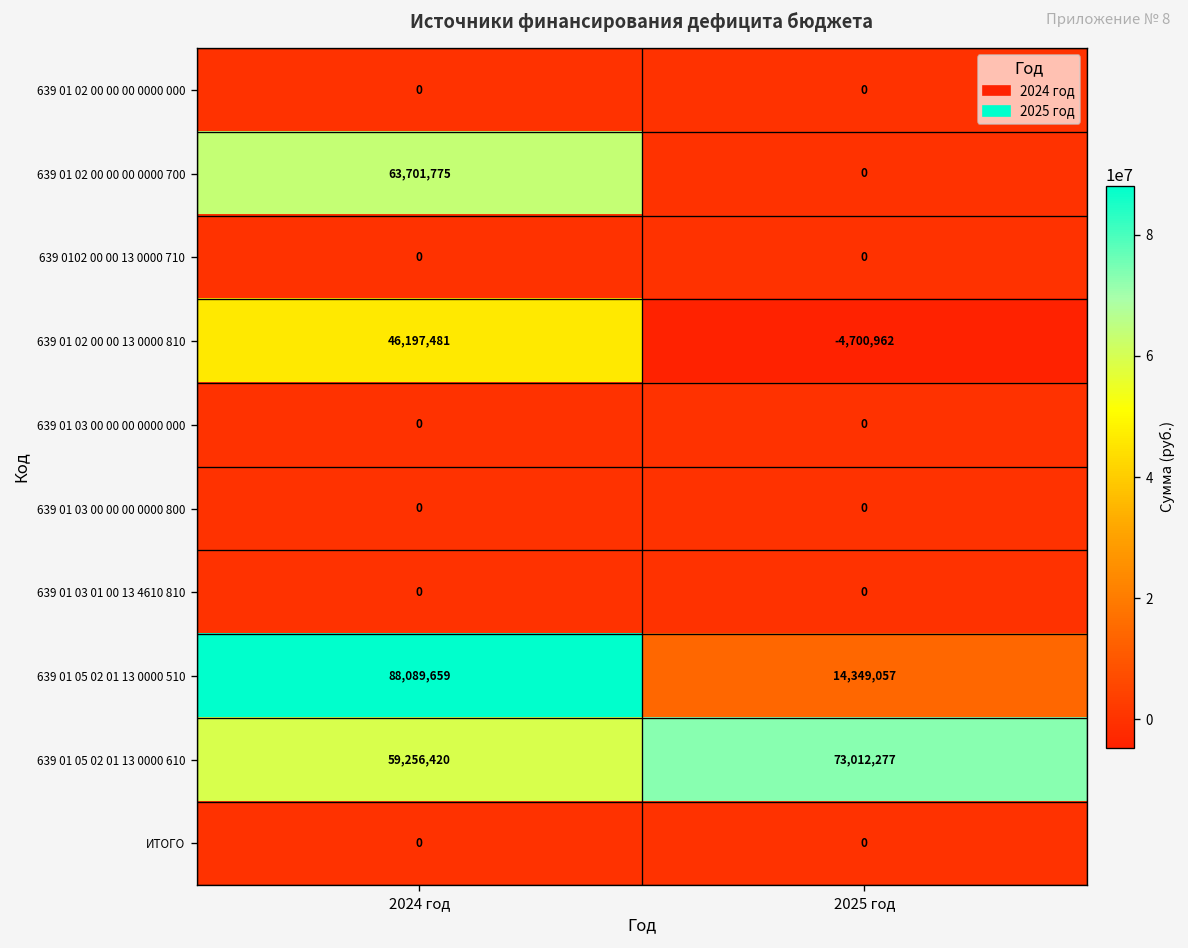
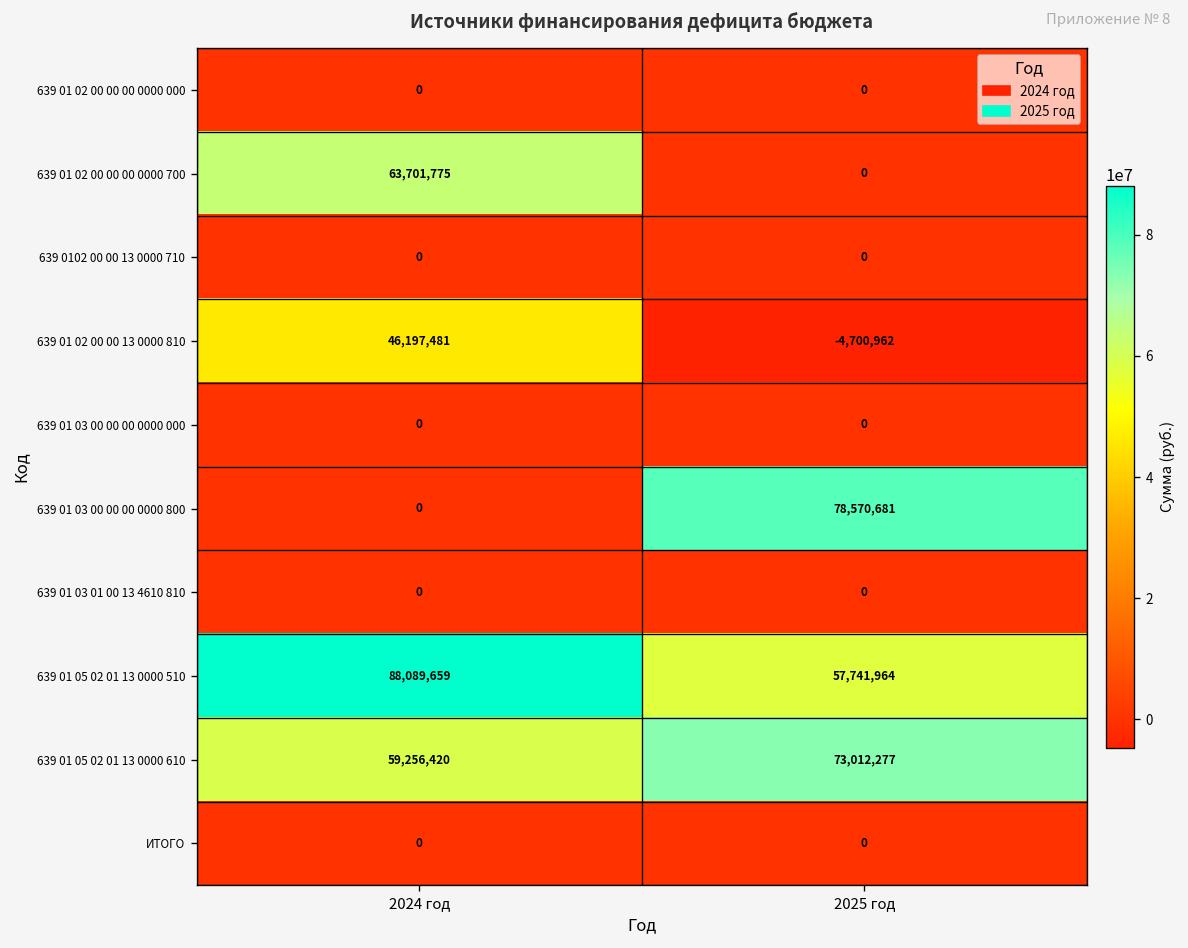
  {
    "639 01 02 00 00 00 0000 000": {
      "2024 год": "0",
      "2025 год": "0"
    },
    "639 01 02 00 00 00 0000 700": {
      "2024 год": "63,701,775",
      "2025 год": "0"
    },
    "639 0102 00 00 13 0000 710": {
      "2024 год": "0",
      "2025 год": "0"
    },
    "639 01 02 00 00 13 0000 810": {
      "2024 год": "46,197,481",
      "2025 год": "-4,700,962"
    },
    "639 01 03 00 00 00 0000 000": {
      "2024 год": "0",
      "2025 год": "0"
    },
    "639 01 03 00 00 00 0000 800": {
      "2024 год": "0",
-     "2025 год": "0"
+     "2025 год": "78,570,681"
    },
    "639 01 03 01 00 13 4610 810": {
      "2024 год": "0",
      "2025 год": "0"
    },
    "639 01 05 02 01 13 0000 510": {
      "2024 год": "88,089,659",
-     "2025 год": "14,349,057"
+     "2025 год": "57,741,964"
    },
    "639 01 05 02 01 13 0000 610": {
      "2024 год": "59,256,420",
      "2025 год": "73,012,277"
    },
    "ИТОГО": {
      "2024 год": "0",
      "2025 год": "0"
    }
  }
